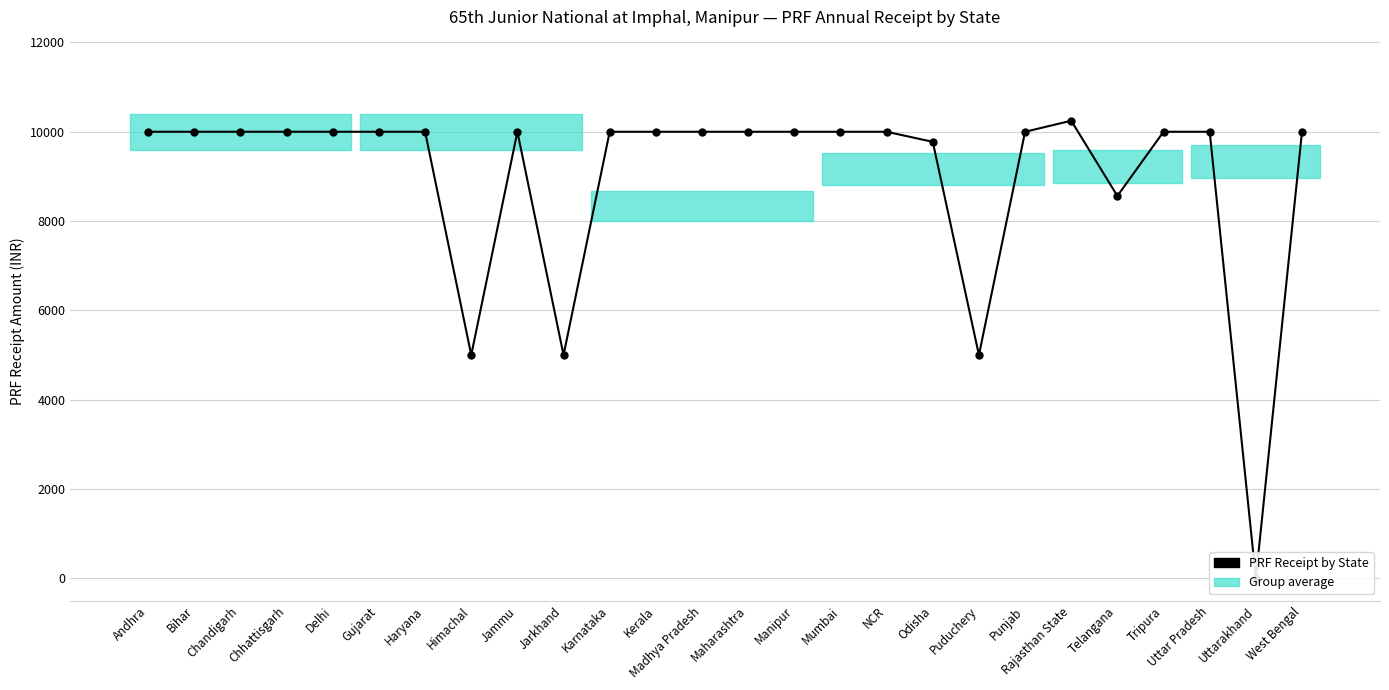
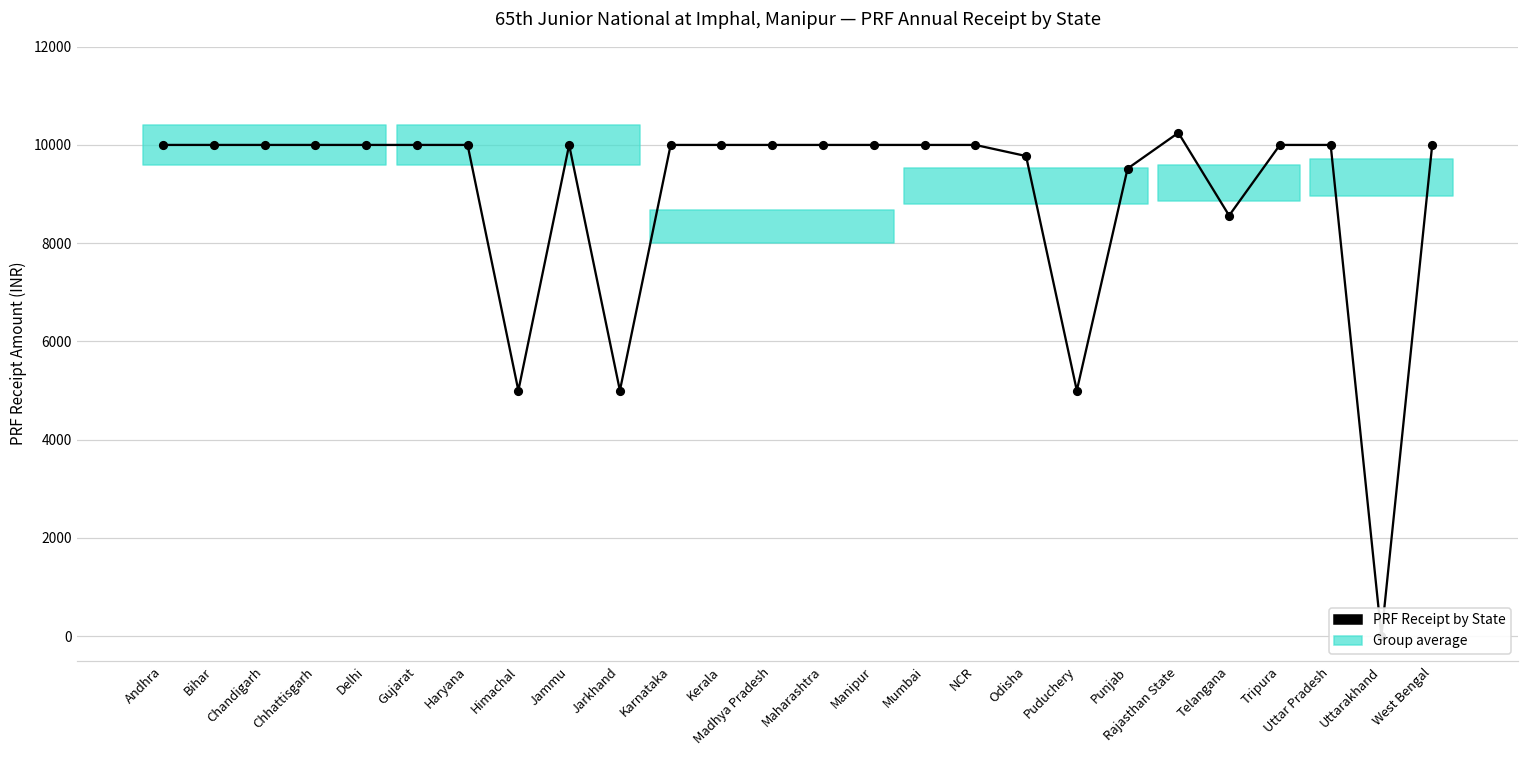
  {
    "PRF Receipt by State": {
      "Andhra": 10000,
      "Bihar": 10000,
      "Chandigarh": 10000,
      "Chhattisgarh": 10000,
      "Delhi": 10000,
      "Gujarat": 10000,
      "Haryana": 10000,
      "Himachal": 5000,
      "Jammu": 10000,
      "Jarkhand": 5000,
      "Karnataka": 10000,
      "Kerala": 10000,
      "Madhya Pradesh": 10000,
      "Maharashtra": 10000,
      "Manipur": 10000,
      "Mumbai": 10000,
      "NCR": 10000,
      "Odisha": 9800,
      "Puduchery": 5000,
-     "Punjab": 10000,
+     "Punjab": 9500,
      "Rajasthan State": 10200,
      "Telangana": 8600,
      "Tripura": 10000,
      "Uttar Pradesh": 10000,
      "West Bengal": 10000
    }
  }
